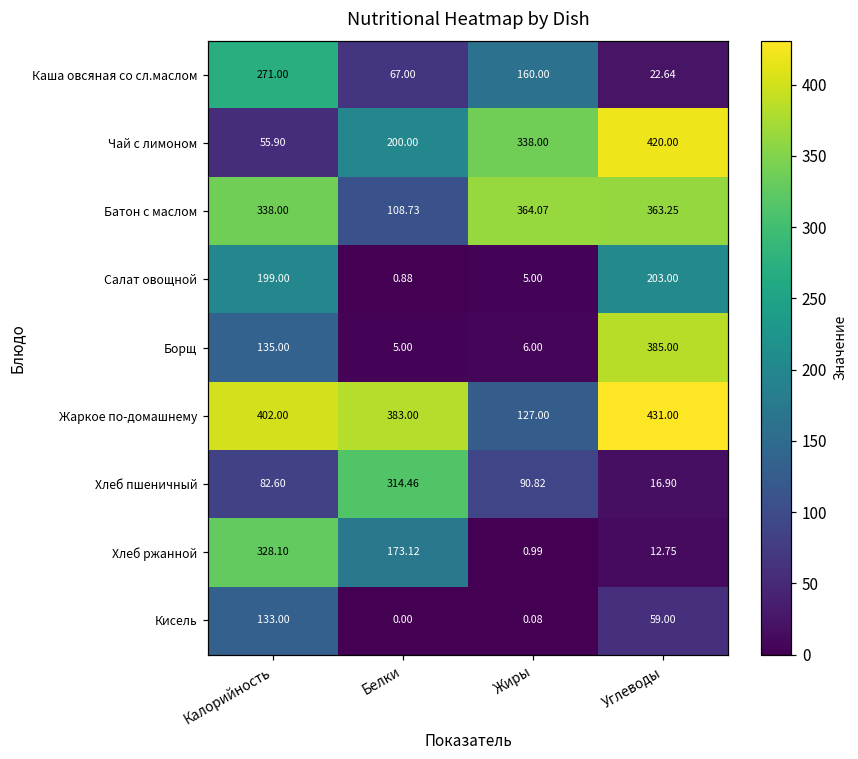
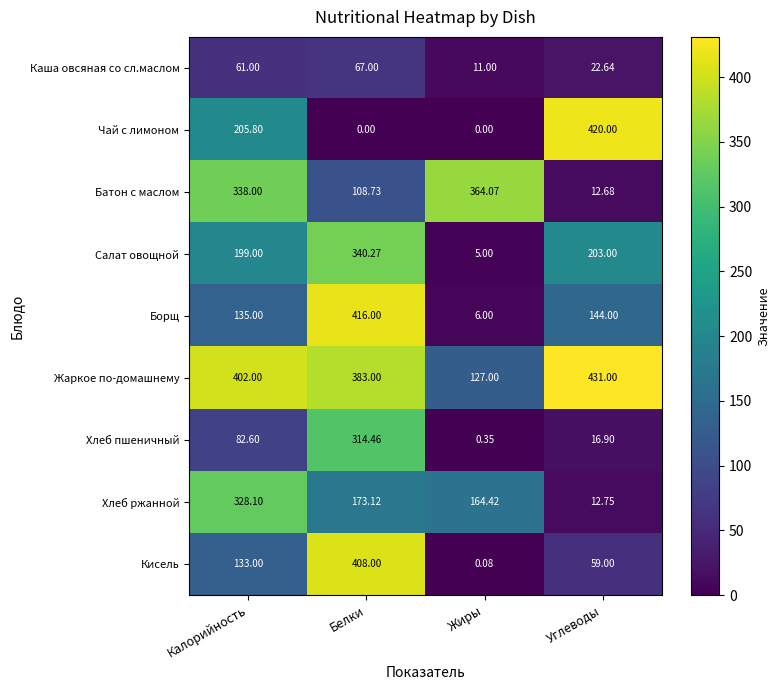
  {
    "Каша овсяная со сл.маслом": {
-     "Калорийность": 271.00,
+     "Калорийность": 61.00,
      "Белки": 67.00,
-     "Жиры": 160.00,
+     "Жиры": 11.00,
      "Углеводы": 22.64
    },
    "Чай с лимоном": {
-     "Калорийность": 55.90,
-     "Белки": 200.00,
-     "Жиры": 338.00,
+     "Калорийность": 205.80,
+     "Белки": 0.00,
+     "Жиры": 0.00,
      "Углеводы": 420.00
    },
    "Батон с маслом": {
      "Калорийность": 338.00,
      "Белки": 108.73,
      "Жиры": 364.07,
-     "Углеводы": 363.25
+     "Углеводы": 12.68
    },
    "Салат овощной": {
      "Калорийность": 199.00,
-     "Белки": 0.88,
+     "Белки": 340.27,
      "Жиры": 5.00,
      "Углеводы": 203.00
    },
    "Борщ": {
      "Калорийность": 135.00,
-     "Белки": 5.00,
+     "Белки": 416.00,
      "Жиры": 6.00,
-     "Углеводы": 385.00
+     "Углеводы": 144.00
    },
    "Жаркое по-домашнему": {
      "Калорийность": 402.00,
      "Белки": 383.00,
      "Жиры": 127.00,
      "Углеводы": 431.00
    },
    "Хлеб пшеничный": {
      "Калорийность": 82.60,
      "Белки": 314.46,
-     "Жиры": 90.82,
+     "Жиры": 0.35,
      "Углеводы": 16.90
    },
    "Хлеб ржанной": {
      "Калорийность": 328.10,
      "Белки": 173.12,
-     "Жиры": 0.99,
+     "Жиры": 164.42,
      "Углеводы": 12.75
    },
    "Кисель": {
      "Калорийность": 133.00,
-     "Белки": 0.00,
+     "Белки": 408.00,
      "Жиры": 0.08,
      "Углеводы": 59.00
    }
  }
